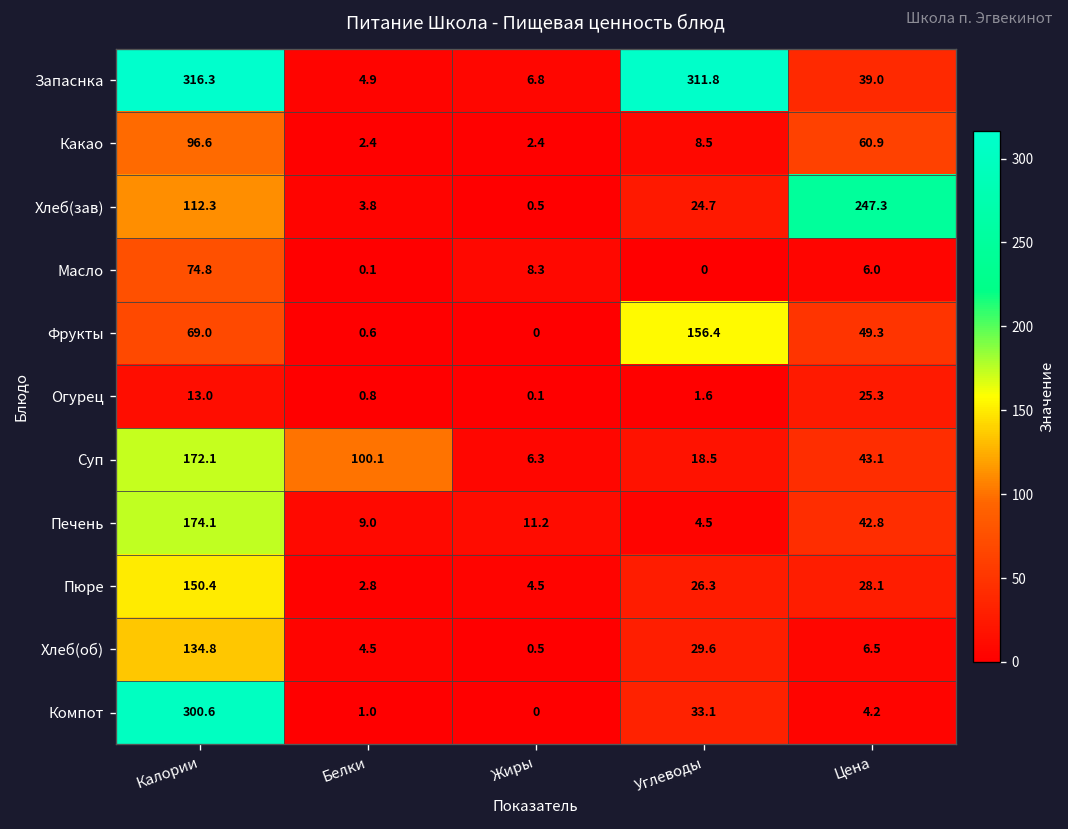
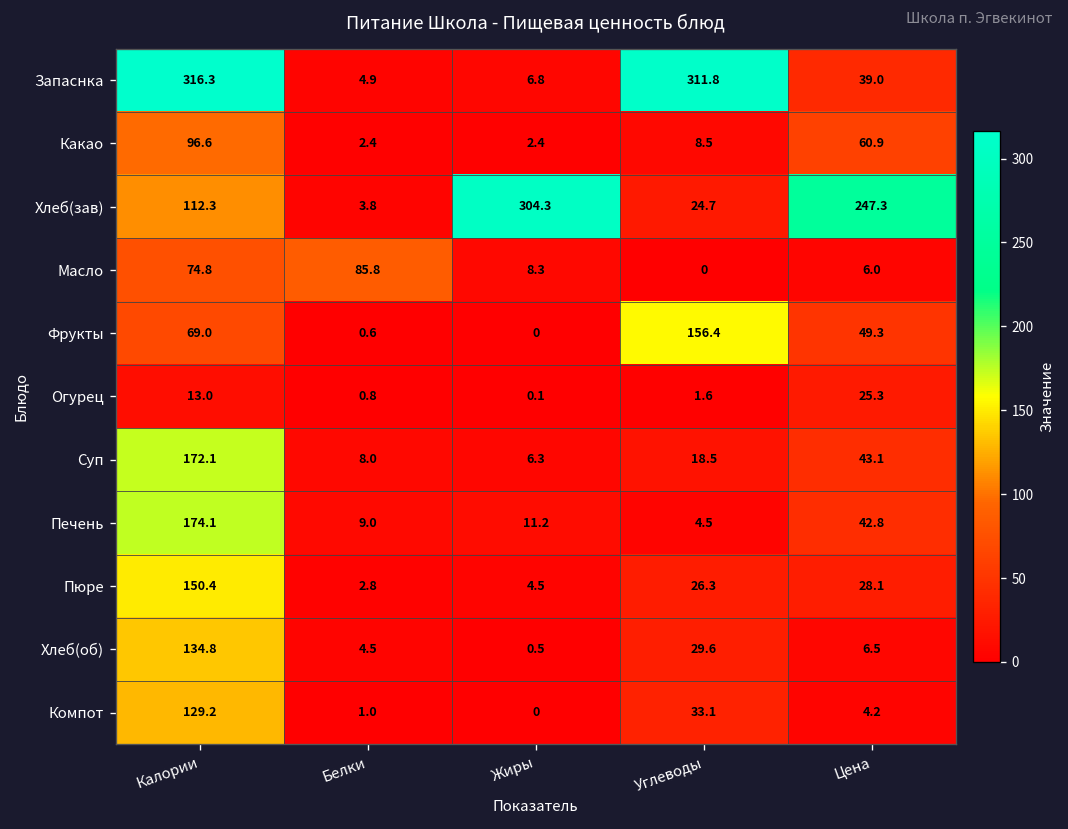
  {
    "Запаснка": {
      "Калории": 316.3,
      "Белки": 4.9,
      "Жиры": 6.8,
      "Углеводы": 311.8,
      "Цена": 39.0
    },
    "Какао": {
      "Калории": 96.6,
      "Белки": 2.4,
      "Жиры": 2.4,
      "Углеводы": 8.5,
      "Цена": 60.9
    },
    "Хлеб(зав)": {
      "Калории": 112.3,
      "Белки": 3.8,
-     "Жиры": 0.5,
+     "Жиры": 304.3,
      "Углеводы": 24.7,
      "Цена": 247.3
    },
    "Масло": {
      "Калории": 74.8,
-     "Белки": 0.1,
+     "Белки": 85.8,
      "Жиры": 8.3,
      "Углеводы": 0,
      "Цена": 6.0
    },
    "Фрукты": {
      "Калории": 69.0,
      "Белки": 0.6,
      "Жиры": 0,
      "Углеводы": 156.4,
      "Цена": 49.3
    },
    "Огурец": {
      "Калории": 13.0,
      "Белки": 0.8,
      "Жиры": 0.1,
      "Углеводы": 1.6,
      "Цена": 25.3
    },
    "Суп": {
      "Калории": 172.1,
-     "Белки": 100.1,
+     "Белки": 8.0,
      "Жиры": 6.3,
      "Углеводы": 18.5,
      "Цена": 43.1
    },
    "Печень": {
      "Калории": 174.1,
      "Белки": 9.0,
      "Жиры": 11.2,
      "Углеводы": 4.5,
      "Цена": 42.8
    },
    "Пюре": {
      "Калории": 150.4,
      "Белки": 2.8,
      "Жиры": 4.5,
      "Углеводы": 26.3,
      "Цена": 28.1
    },
    "Хлеб(об)": {
      "Калории": 134.8,
      "Белки": 4.5,
      "Жиры": 0.5,
      "Углеводы": 29.6,
      "Цена": 6.5
    },
    "Компот": {
-     "Калории": 300.6,
+     "Калории": 129.2,
      "Белки": 1.0,
      "Жиры": 0,
      "Углеводы": 33.1,
      "Цена": 4.2
    }
  }
